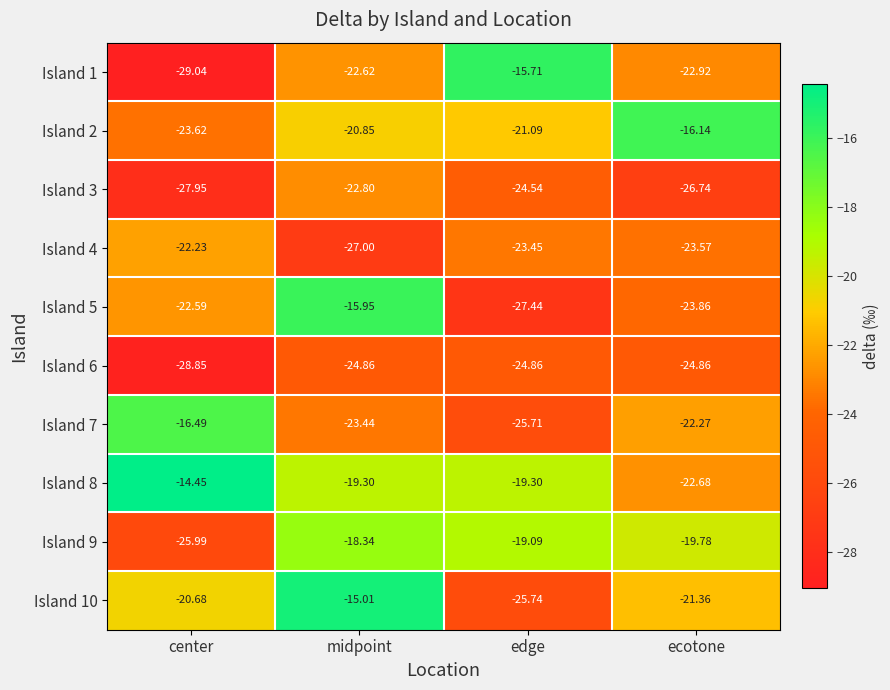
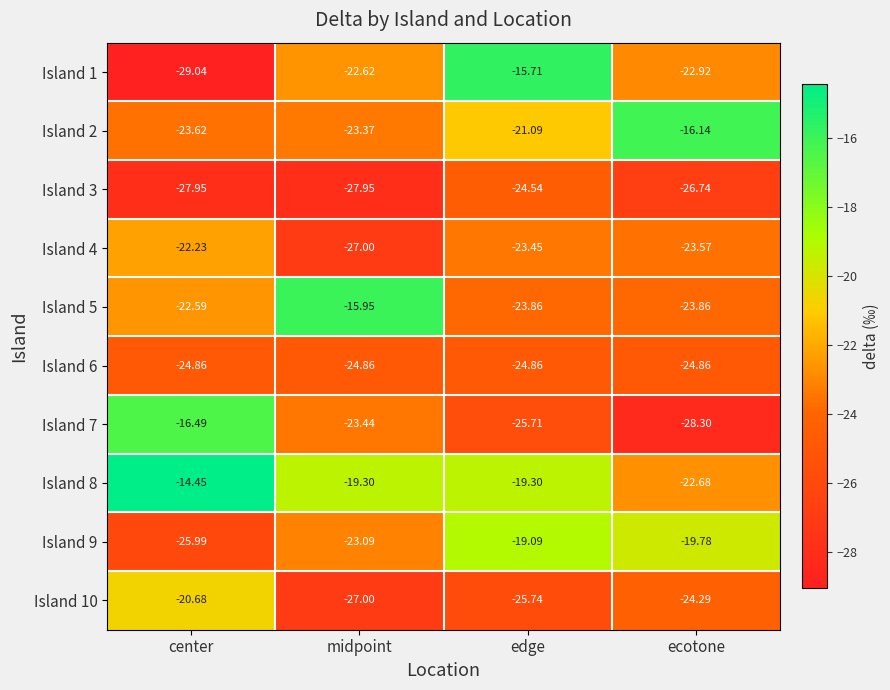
  {
    "Island 1": {
      "center": -29.04,
      "midpoint": -22.62,
      "edge": -15.71,
      "ecotone": -22.92
    },
    "Island 2": {
      "center": -23.62,
-     "midpoint": -20.85,
+     "midpoint": -23.37,
      "edge": -21.09,
      "ecotone": -16.14
    },
    "Island 3": {
      "center": -27.95,
-     "midpoint": -22.80,
+     "midpoint": -27.95,
      "edge": -24.54,
      "ecotone": -26.74
    },
    "Island 4": {
      "center": -22.23,
      "midpoint": -27.00,
      "edge": -23.45,
      "ecotone": -23.57
    },
    "Island 5": {
      "center": -22.59,
      "midpoint": -15.95,
-     "edge": -27.44,
+     "edge": -23.86,
      "ecotone": -23.86
    },
    "Island 6": {
-     "center": -28.85,
+     "center": -24.86,
      "midpoint": -24.86,
      "edge": -24.86,
      "ecotone": -24.86
    },
    "Island 7": {
      "center": -16.49,
      "midpoint": -23.44,
      "edge": -25.71,
-     "ecotone": -22.27
+     "ecotone": -28.30
    },
    "Island 8": {
      "center": -14.45,
      "midpoint": -19.30,
      "edge": -19.30,
      "ecotone": -22.68
    },
    "Island 9": {
      "center": -25.99,
-     "midpoint": -18.34,
+     "midpoint": -23.09,
      "edge": -19.09,
      "ecotone": -19.78
    },
    "Island 10": {
      "center": -20.68,
-     "midpoint": -15.01,
+     "midpoint": -27.00,
      "edge": -25.74,
-     "ecotone": -21.36
+     "ecotone": -24.29
    }
  }
